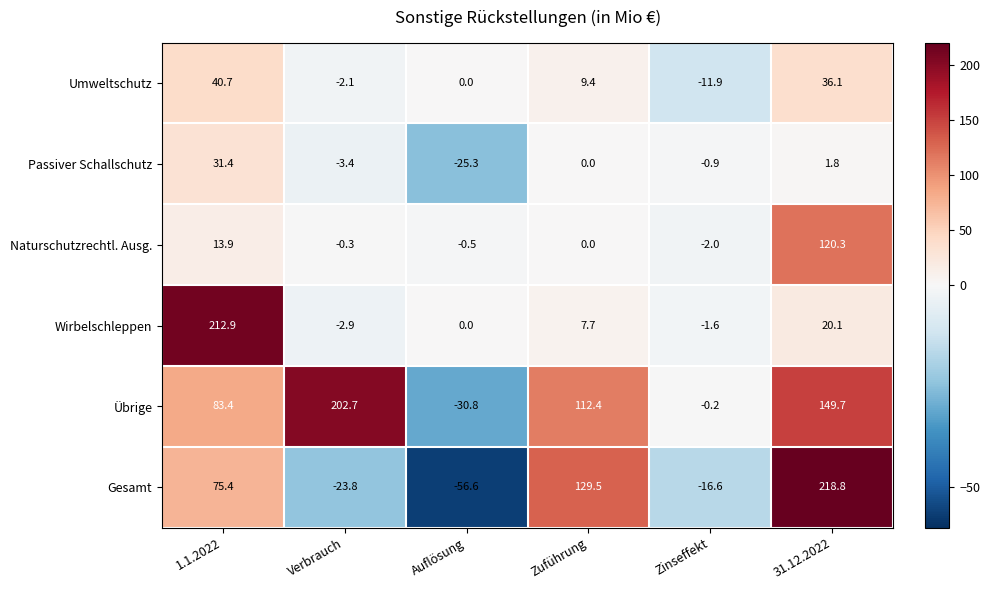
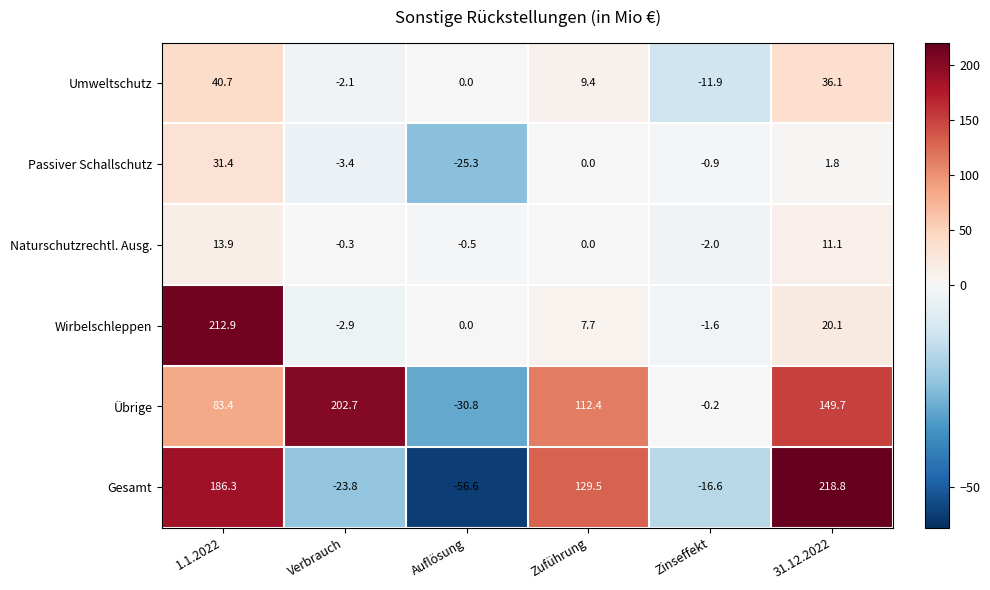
  {
    "Umweltschutz": {
      "1.1.2022": 40.7,
      "Verbrauch": -2.1,
      "Auflösung": 0.0,
      "Zuführung": 9.4,
      "Zinseffekt": -11.9,
      "31.12.2022": 36.1
    },
    "Passiver Schallschutz": {
      "1.1.2022": 31.4,
      "Verbrauch": -3.4,
      "Auflösung": -25.3,
      "Zuführung": 0.0,
      "Zinseffekt": -0.9,
      "31.12.2022": 1.8
    },
    "Naturschutzrechtl. Ausg.": {
      "1.1.2022": 13.9,
      "Verbrauch": -0.3,
      "Auflösung": -0.5,
      "Zuführung": 0.0,
      "Zinseffekt": -2.0,
-     "31.12.2022": 120.3
+     "31.12.2022": 11.1
    },
    "Wirbelschleppen": {
      "1.1.2022": 212.9,
      "Verbrauch": -2.9,
      "Auflösung": 0.0,
      "Zuführung": 7.7,
      "Zinseffekt": -1.6,
      "31.12.2022": 20.1
    },
    "Übrige": {
      "1.1.2022": 83.4,
      "Verbrauch": 202.7,
      "Auflösung": -30.8,
      "Zuführung": 112.4,
      "Zinseffekt": -0.2,
      "31.12.2022": 149.7
    },
    "Gesamt": {
-     "1.1.2022": 75.4,
+     "1.1.2022": 186.3,
      "Verbrauch": -23.8,
      "Auflösung": -56.6,
      "Zuführung": 129.5,
      "Zinseffekt": -16.6,
      "31.12.2022": 218.8
    }
  }
